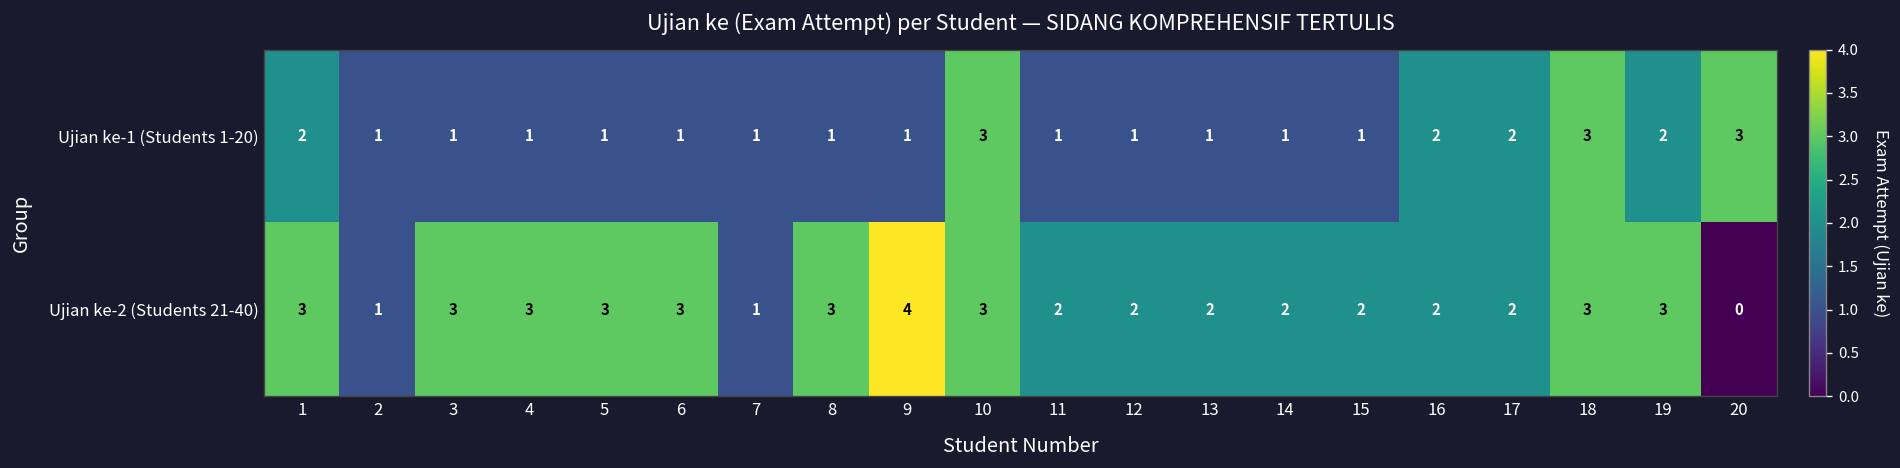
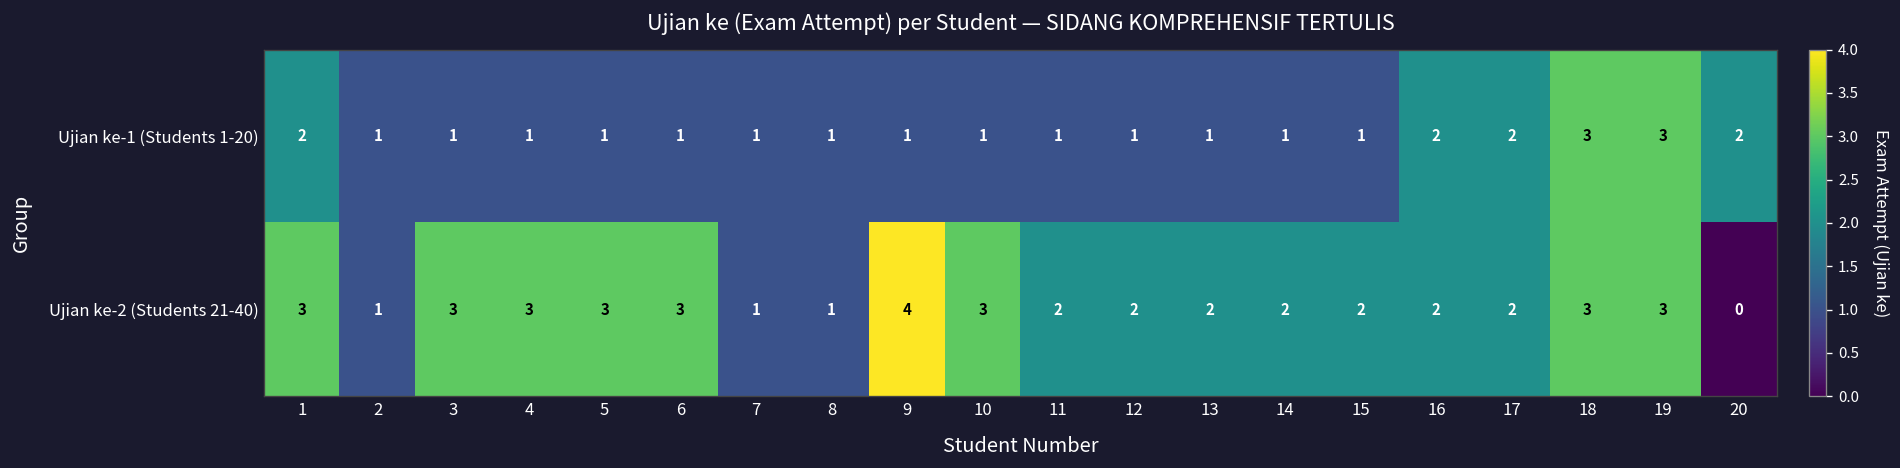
  {
    "Ujian ke-1 (Students 1-20)": {
      "1": 2,
      "2": 1,
      "3": 1,
      "4": 1,
      "5": 1,
      "6": 1,
      "7": 1,
      "8": 1,
      "9": 1,
-     "10": 3,
+     "10": 1,
      "11": 1,
      "12": 1,
      "13": 1,
      "14": 1,
      "15": 1,
      "16": 2,
      "17": 2,
      "18": 3,
-     "19": 2,
-     "20": 3
+     "19": 3,
+     "20": 2
    },
    "Ujian ke-2 (Students 21-40)": {
      "1": 3,
      "2": 1,
      "3": 3,
      "4": 3,
      "5": 3,
      "6": 3,
      "7": 1,
-     "8": 3,
+     "8": 1,
      "9": 4,
      "10": 3,
      "11": 2,
      "12": 2,
      "13": 2,
      "14": 2,
      "15": 2,
      "16": 2,
      "17": 2,
      "18": 3,
      "19": 3,
      "20": 0
    }
  }
